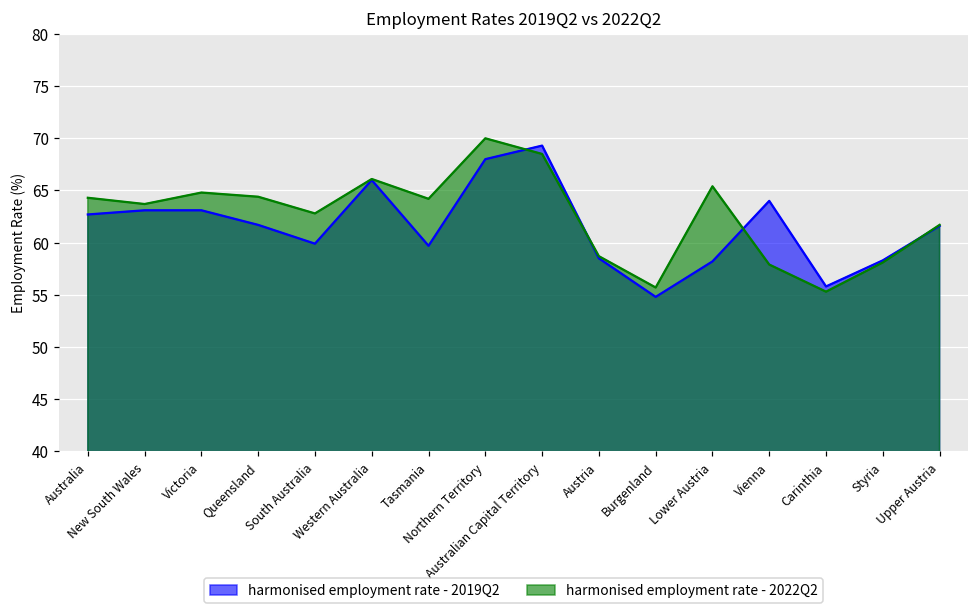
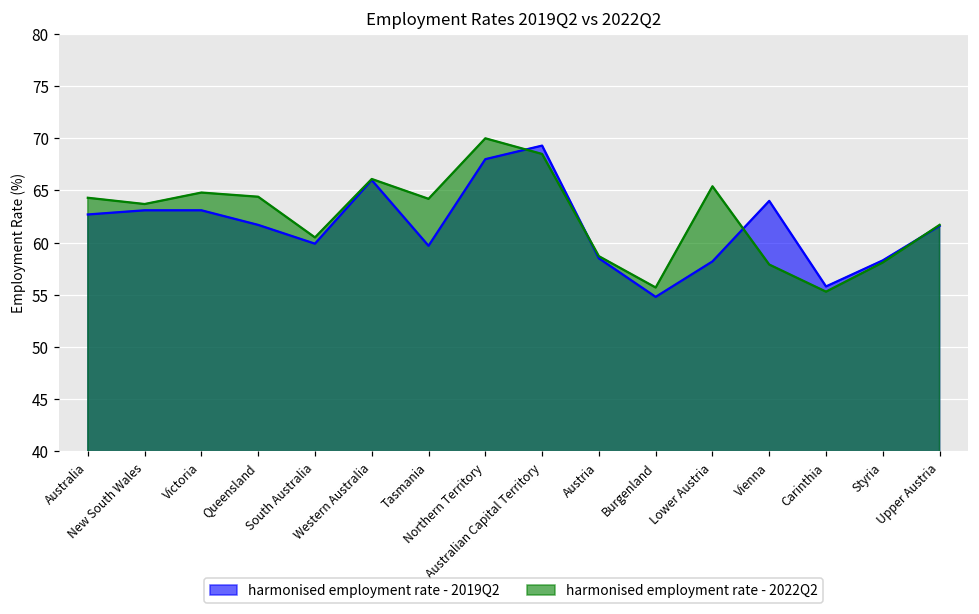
  {
    "harmonised employment rate - 2019Q2": {
      "Australia": 63,
      "New South Wales": 63,
      "Victoria": 63,
      "Queensland": 62,
      "South Australia": 60,
      "Tasmania": 60,
      "Northern Territory": 68,
      "Australian Capital Territory": 69,
      "Burgenland": 55,
      "Lower Austria": 58,
      "Vienna": 64,
      "Carinthia": 56
    },
    "harmonised employment rate - 2022Q2": {
      "Australia": 64,
      "New South Wales": 64,
      "Victoria": 65,
      "Queensland": 64,
-     "South Australia": 63,
+     "South Australia": 61,
      "Tasmania": 64,
      "Northern Territory": 70,
      "Australian Capital Territory": 69,
      "Burgenland": 56,
      "Lower Austria": 65,
      "Vienna": 58,
      "Carinthia": 55
    }
  }
